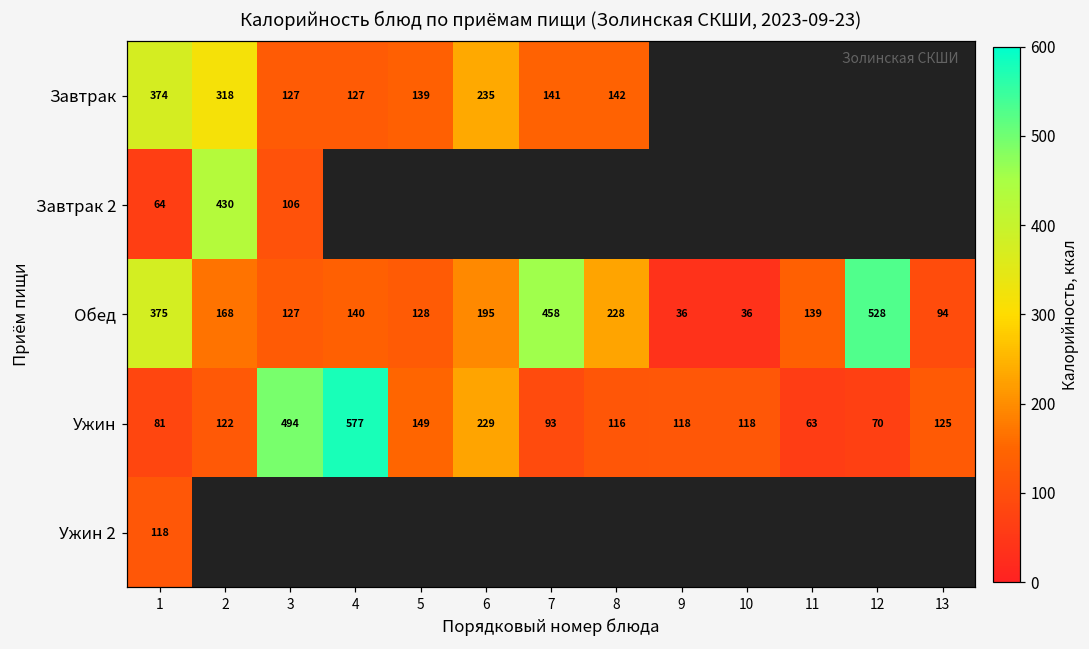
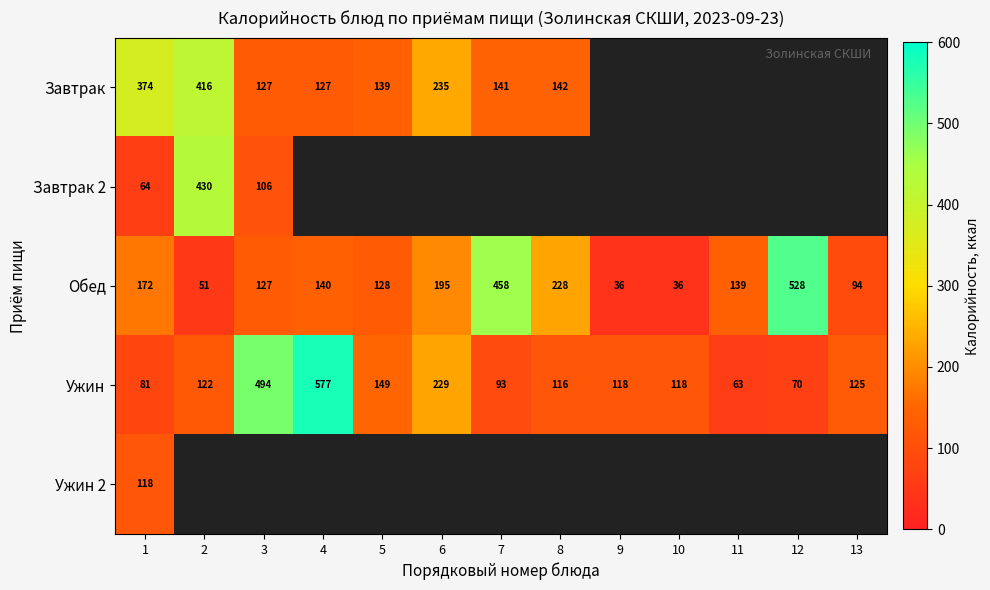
  {
    "Завтрак": {
      "1": 374,
-     "2": 318,
+     "2": 416,
      "3": 127,
      "4": 127,
      "5": 139,
      "6": 235,
      "7": 141,
      "8": 142
    },
    "Завтрак 2": {
      "1": 64,
      "2": 430,
      "3": 106
    },
    "Обед": {
-     "1": 375,
-     "2": 168,
+     "1": 172,
+     "2": 51,
      "3": 127,
      "4": 140,
      "5": 128,
      "6": 195,
      "7": 458,
      "8": 228,
      "9": 36,
      "10": 36,
      "11": 139,
      "12": 528,
      "13": 94
    },
    "Ужин": {
      "1": 81,
      "2": 122,
      "3": 494,
      "4": 577,
      "5": 149,
      "6": 229,
      "7": 93,
      "8": 116,
      "9": 118,
      "10": 118,
      "11": 63,
      "12": 70,
      "13": 125
    },
    "Ужин 2": {
      "1": 118
    }
  }
